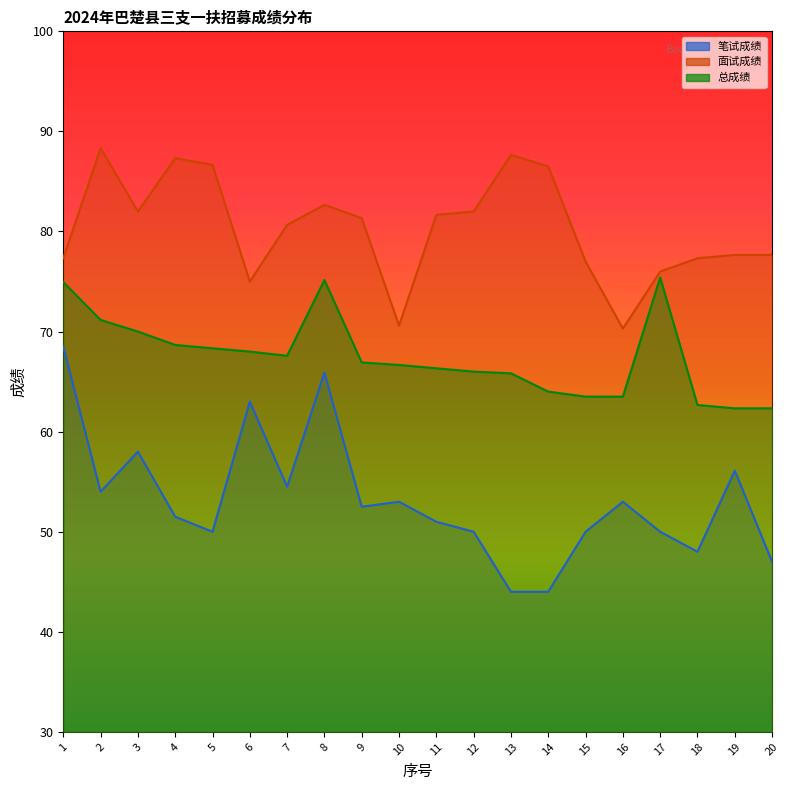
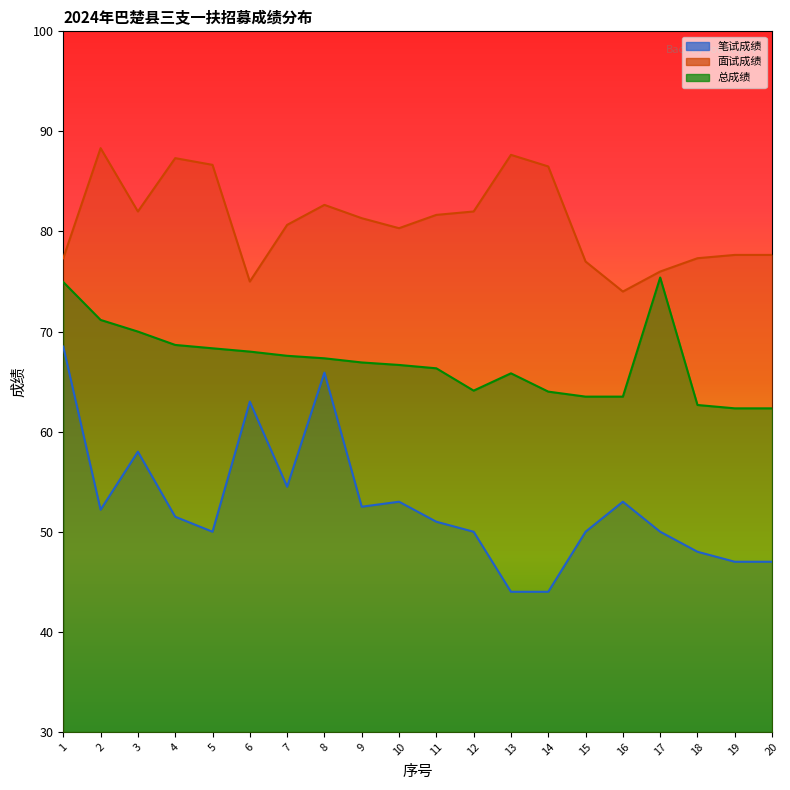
  {
    "笔试成绩": {
      "1": 68.5,
-     "2": 54.0,
+     "2": 52.2,
      "3": 58.0,
      "4": 51.5,
      "5": 50.0,
      "6": 63.0,
      "7": 54.5,
      "8": 65.9,
      "9": 52.5,
      "10": 53.0,
      "11": 51.0,
      "12": 50.0,
      "13": 44.0,
      "14": 44.0,
      "15": 50.0,
      "16": 53.0,
      "17": 50.0,
      "18": 48.0,
-     "19": 56.1,
+     "19": 47.0,
      "20": 47.0
    },
    "面试成绩": {
      "1": 77.3,
      "2": 88.3,
      "3": 82.0,
      "4": 87.3,
      "5": 86.7,
      "6": 75.0,
      "7": 80.7,
      "8": 82.7,
      "9": 81.3,
-     "10": 70.6,
+     "10": 80.3,
      "11": 81.7,
      "12": 82.0,
      "13": 87.7,
      "14": 86.5,
      "15": 77.0,
-     "16": 70.3,
+     "16": 74.0,
      "17": 76.0,
      "18": 77.3,
      "19": 77.7,
      "20": 77.7
    },
    "总成绩": {
      "1": 74.9,
      "2": 71.2,
      "3": 70.0,
      "4": 68.7,
      "5": 68.3,
      "6": 68.0,
      "7": 67.6,
-     "8": 75.2,
+     "8": 67.3,
      "9": 66.9,
      "10": 66.7,
      "11": 66.3,
-     "12": 66.0,
+     "12": 64.1,
      "13": 65.8,
      "14": 64.0,
      "15": 63.5,
      "16": 63.5,
      "17": 75.4,
      "18": 62.7,
      "19": 62.3,
      "20": 62.3
    }
  }
